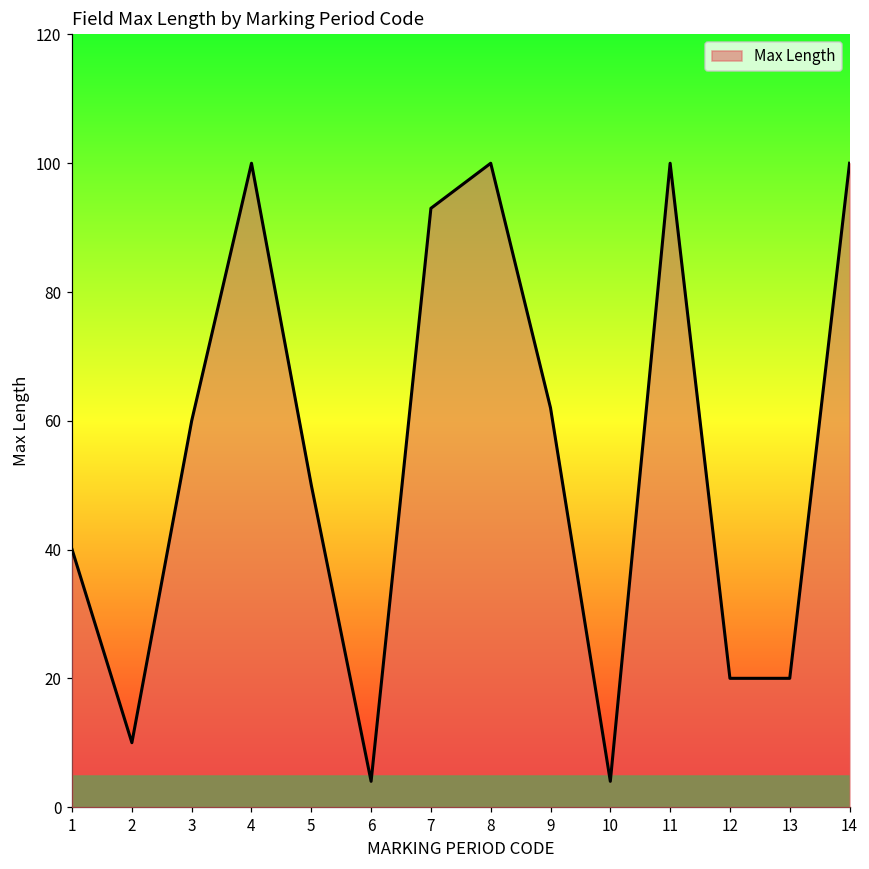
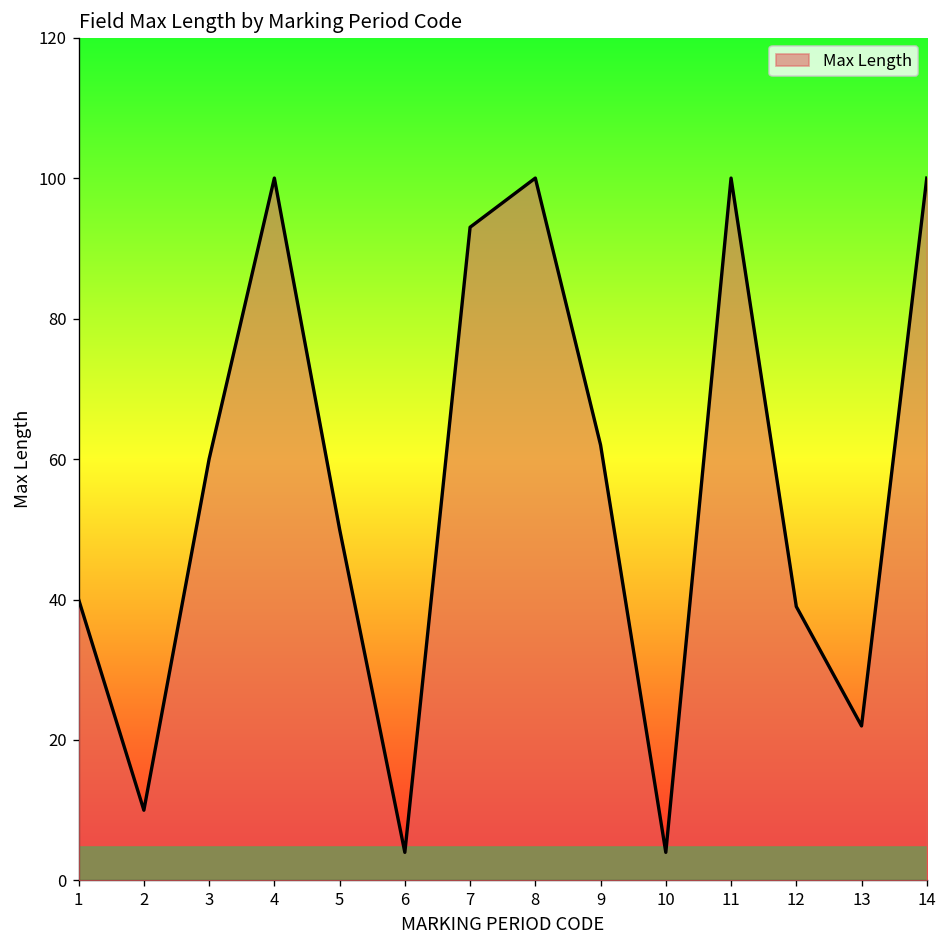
  {
    "1": 40,
    "2": 10,
    "3": 60,
    "4": 100,
    "5": 50,
    "7": 93,
    "8": 100,
    "9": 62,
    "11": 100,
-   "12": 20,
-   "13": 20,
+   "12": 39,
+   "13": 22,
    "14": 100
  }
